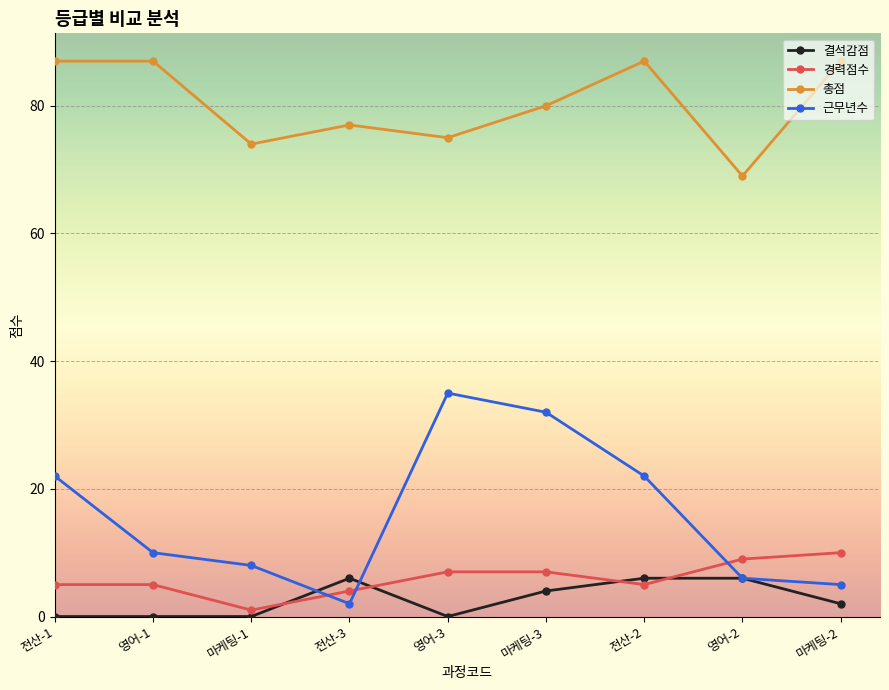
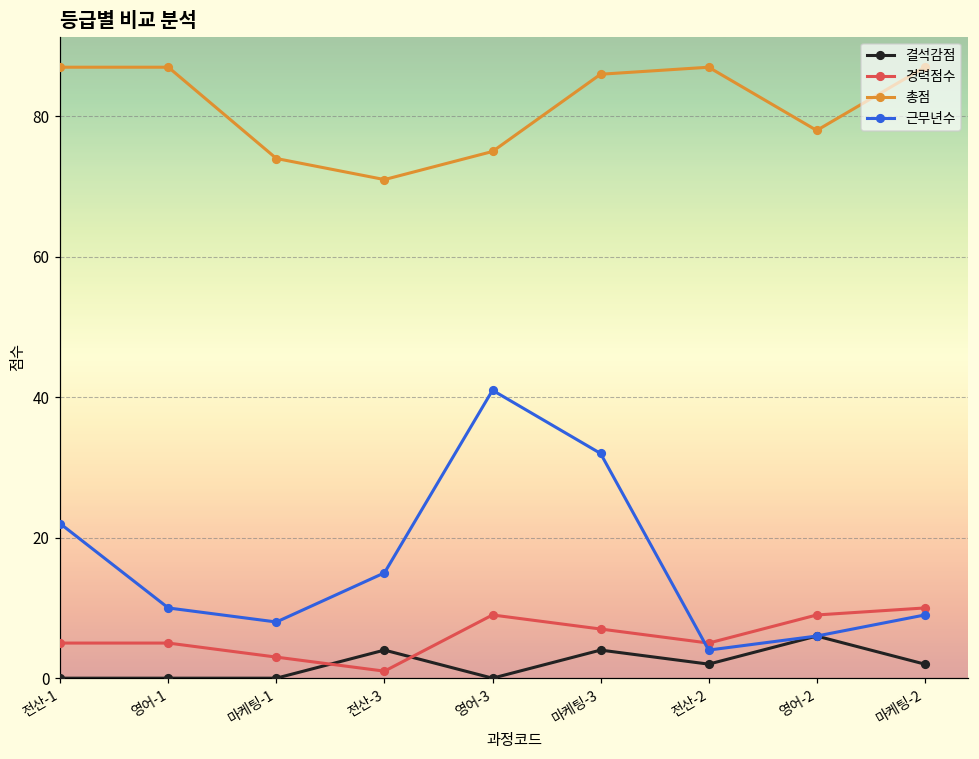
  {
    "결석감점": {
      "전산-1": 0,
      "영어-1": 0,
      "마케팅-1": 0,
-     "전산-3": 6,
+     "전산-3": 4,
      "영어-3": 0,
      "마케팅-3": 4,
-     "전산-2": 6,
+     "전산-2": 2,
      "마케팅-2": 2
    },
    "경력점수": {
      "전산-1": 5,
      "영어-1": 5,
-     "마케팅-1": 1,
-     "전산-3": 4,
-     "영어-3": 7,
+     "마케팅-1": 3,
+     "전산-3": 1,
+     "영어-3": 9,
      "마케팅-3": 7,
      "전산-2": 5,
      "영어-2": 9,
      "마케팅-2": 10
    },
    "총점": {
      "전산-1": 87,
      "영어-1": 87,
      "마케팅-1": 74,
-     "전산-3": 77,
+     "전산-3": 71,
      "영어-3": 75,
-     "마케팅-3": 80,
+     "마케팅-3": 86,
      "전산-2": 87,
-     "영어-2": 69
+     "영어-2": 78
    },
    "근무년수": {
      "전산-1": 22,
      "영어-1": 10,
      "마케팅-1": 8,
-     "전산-3": 2,
-     "영어-3": 35,
+     "전산-3": 15,
+     "영어-3": 41,
      "마케팅-3": 32,
-     "전산-2": 22,
-     "마케팅-2": 5
+     "전산-2": 4,
+     "마케팅-2": 9
    }
  }
